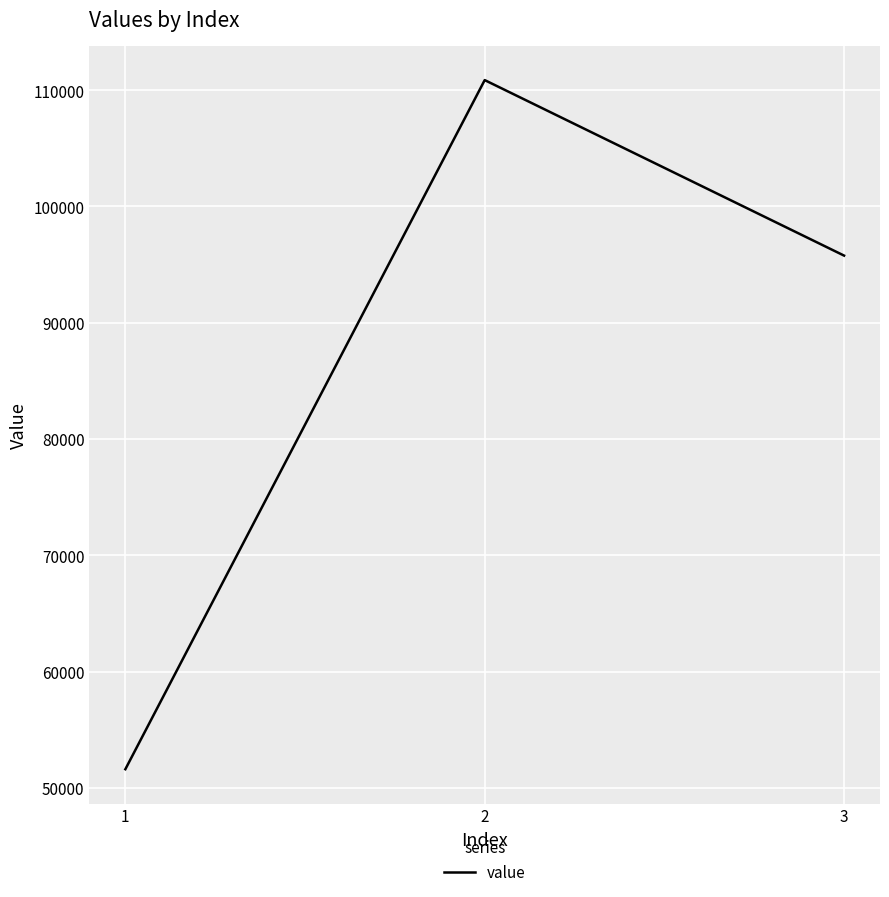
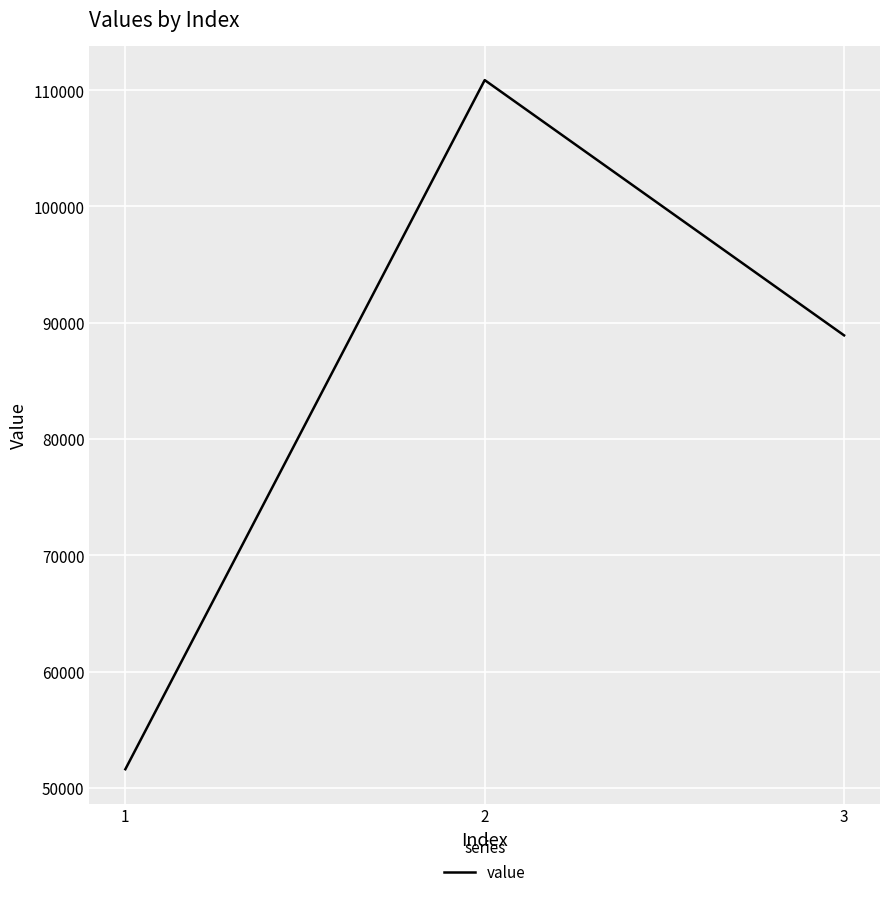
  {
    "1": 51600,
    "2": 110900,
-   "3": 95800
+   "3": 88900
  }
